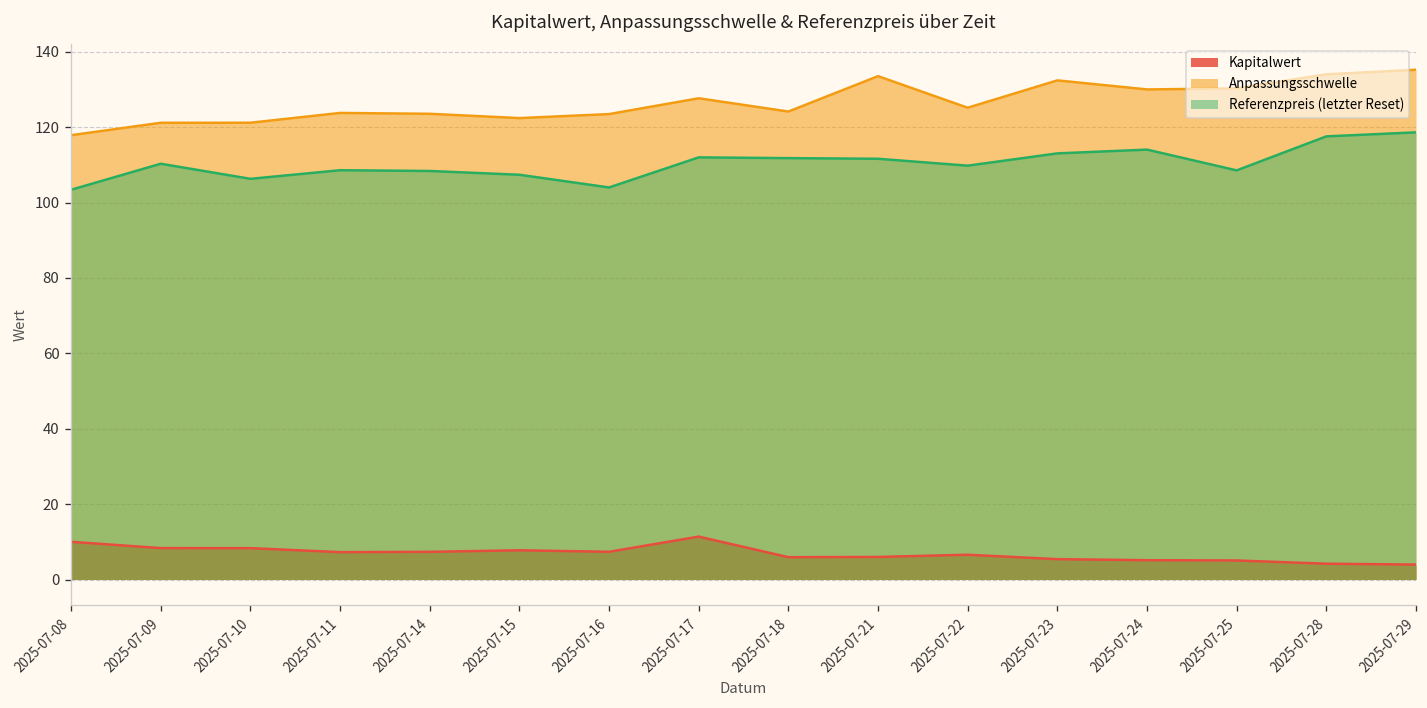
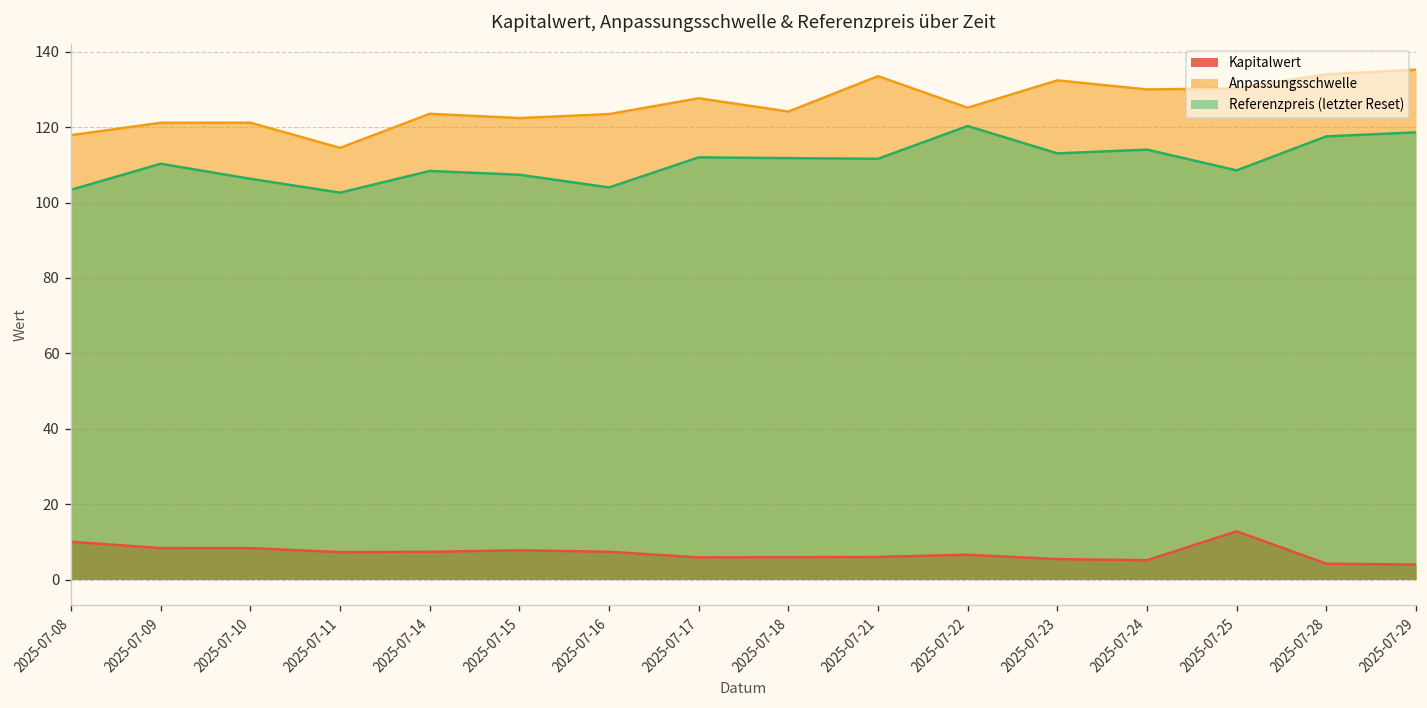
  {
    "Kapitalwert": {
      "2025-07-08": 10,
      "2025-07-09": 8,
      "2025-07-10": 8,
      "2025-07-11": 7,
      "2025-07-14": 7,
      "2025-07-15": 8,
      "2025-07-16": 7,
-     "2025-07-17": 11,
+     "2025-07-17": 6,
      "2025-07-18": 6,
      "2025-07-21": 6,
      "2025-07-22": 7,
      "2025-07-23": 5,
      "2025-07-24": 5,
-     "2025-07-25": 5,
+     "2025-07-25": 13,
      "2025-07-28": 4,
      "2025-07-29": 4
    },
    "Anpassungsschwelle": {
      "2025-07-08": 118,
      "2025-07-09": 121,
      "2025-07-10": 121,
-     "2025-07-11": 124,
+     "2025-07-11": 115,
      "2025-07-14": 124,
      "2025-07-15": 122,
      "2025-07-16": 123,
      "2025-07-17": 128,
      "2025-07-18": 124,
      "2025-07-21": 134,
      "2025-07-22": 125,
      "2025-07-23": 132,
      "2025-07-24": 130,
      "2025-07-29": 135
    },
    "Referenzpreis (letzter Reset)": {
      "2025-07-08": 103,
      "2025-07-09": 110,
      "2025-07-10": 106,
-     "2025-07-11": 109,
+     "2025-07-11": 103,
      "2025-07-14": 108,
      "2025-07-15": 107,
      "2025-07-16": 104,
      "2025-07-17": 112,
      "2025-07-18": 112,
      "2025-07-21": 112,
-     "2025-07-22": 110,
+     "2025-07-22": 120,
      "2025-07-23": 113,
      "2025-07-24": 114,
      "2025-07-25": 109,
      "2025-07-28": 118,
      "2025-07-29": 119
    }
  }
